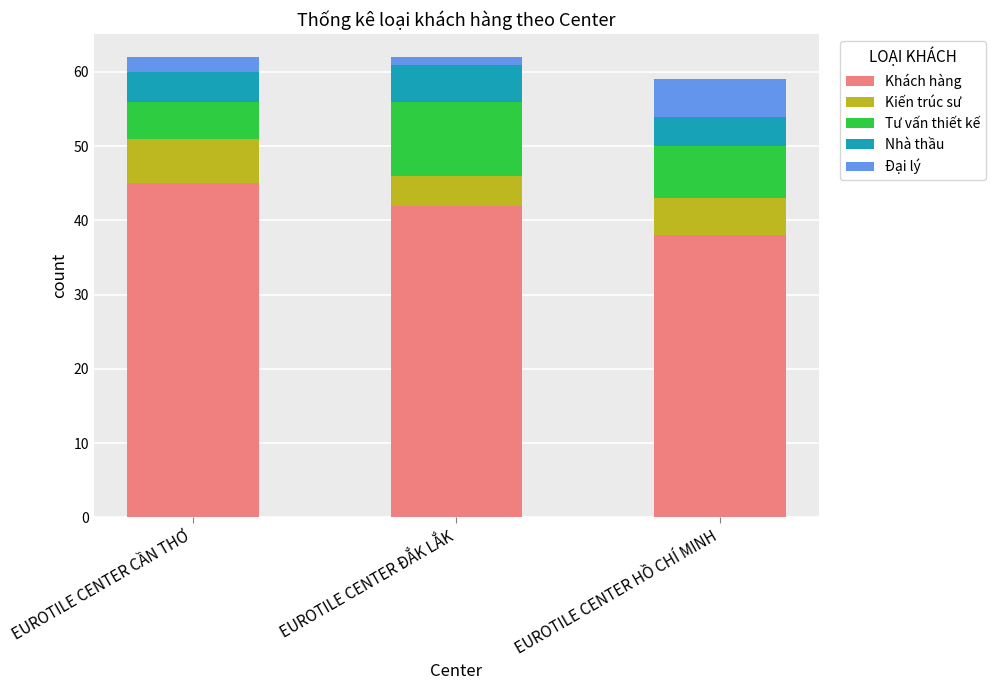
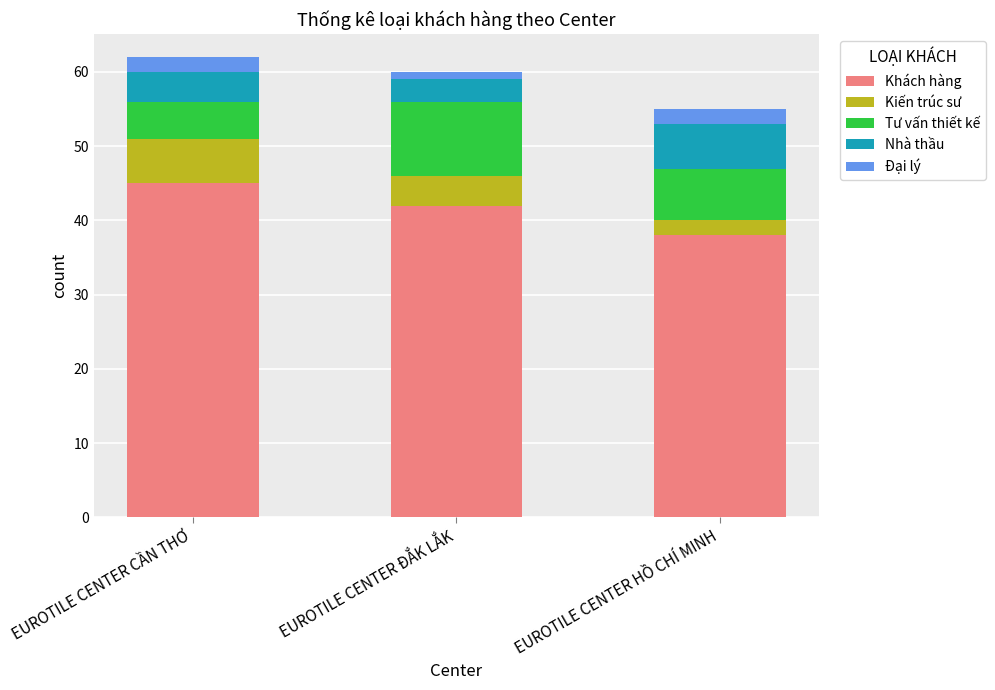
  {
    "Khách hàng": {
      "EUROTILE CENTER CẦN THƠ": 45,
      "EUROTILE CENTER ĐẮK LẮK": 42,
      "EUROTILE CENTER HỒ CHÍ MINH": 38
    },
    "Kiến trúc sư": {
      "EUROTILE CENTER CẦN THƠ": 6,
      "EUROTILE CENTER ĐẮK LẮK": 4,
-     "EUROTILE CENTER HỒ CHÍ MINH": 5
+     "EUROTILE CENTER HỒ CHÍ MINH": 2
    },
    "Tư vấn thiết kế": {
      "EUROTILE CENTER CẦN THƠ": 5,
      "EUROTILE CENTER ĐẮK LẮK": 10,
      "EUROTILE CENTER HỒ CHÍ MINH": 7
    },
    "Nhà thầu": {
      "EUROTILE CENTER CẦN THƠ": 4,
-     "EUROTILE CENTER ĐẮK LẮK": 5,
-     "EUROTILE CENTER HỒ CHÍ MINH": 4
+     "EUROTILE CENTER ĐẮK LẮK": 3,
+     "EUROTILE CENTER HỒ CHÍ MINH": 6
    },
    "Đại lý": {
      "EUROTILE CENTER CẦN THƠ": 2,
      "EUROTILE CENTER ĐẮK LẮK": 1,
-     "EUROTILE CENTER HỒ CHÍ MINH": 5
+     "EUROTILE CENTER HỒ CHÍ MINH": 2
    }
  }
